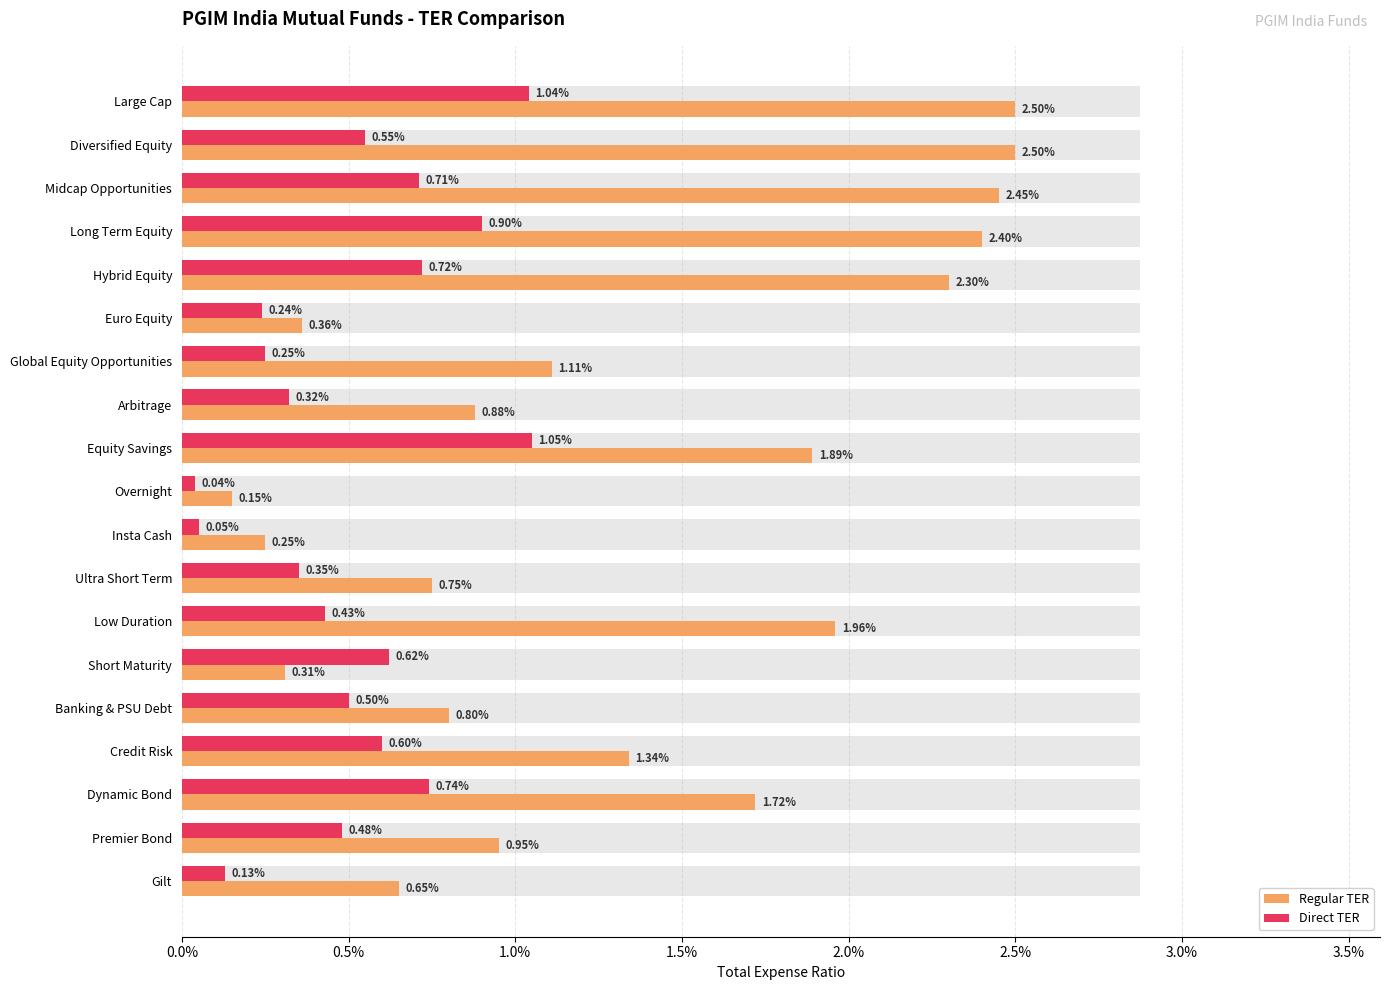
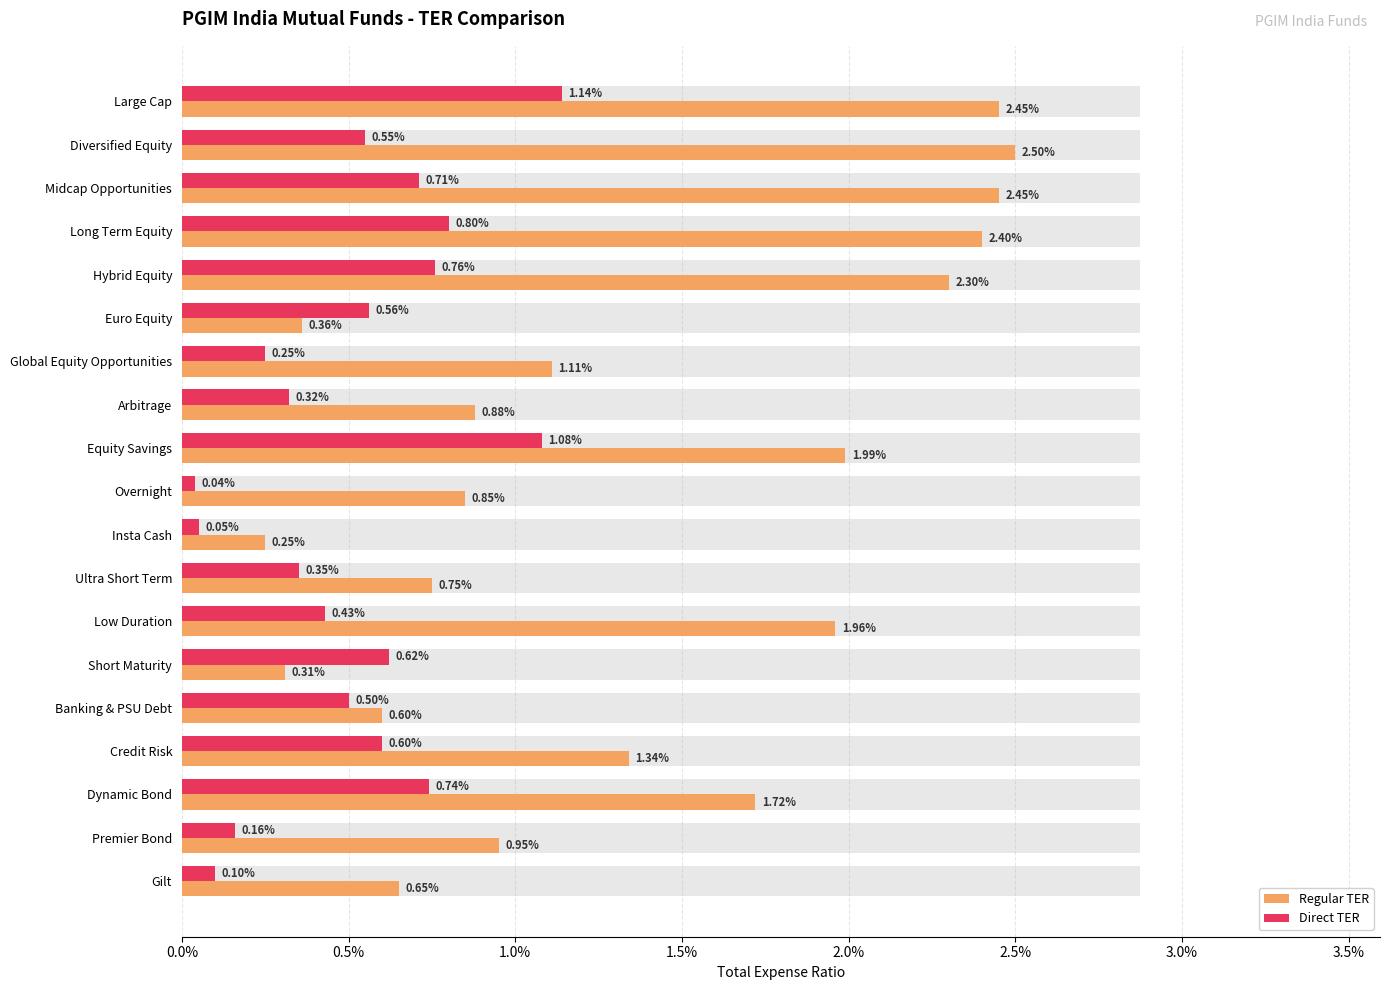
  {
    "Regular TER": {
-     "Large Cap": "2.50%",
-     "Equity Savings": "1.89%",
-     "Overnight": "0.15%",
-     "Banking & PSU Debt": "0.80%"
+     "Large Cap": "2.45%",
+     "Equity Savings": "1.99%",
+     "Overnight": "0.85%",
+     "Banking & PSU Debt": "0.60%"
    },
    "Direct TER": {
-     "Large Cap": "1.04%",
-     "Long Term Equity": "0.90%",
-     "Hybrid Equity": "0.72%",
-     "Euro Equity": "0.24%",
-     "Equity Savings": "1.05%",
-     "Premier Bond": "0.48%",
-     "Gilt": "0.13%"
+     "Large Cap": "1.14%",
+     "Long Term Equity": "0.80%",
+     "Hybrid Equity": "0.76%",
+     "Euro Equity": "0.56%",
+     "Equity Savings": "1.08%",
+     "Premier Bond": "0.16%",
+     "Gilt": "0.10%"
    }
  }
